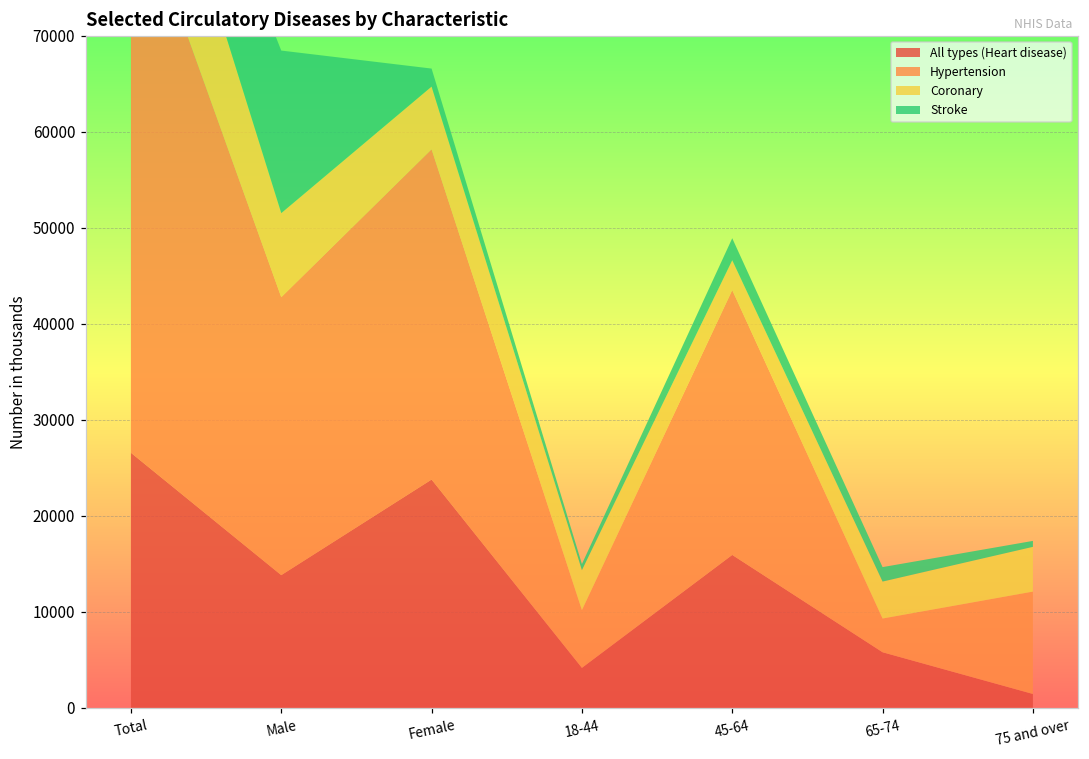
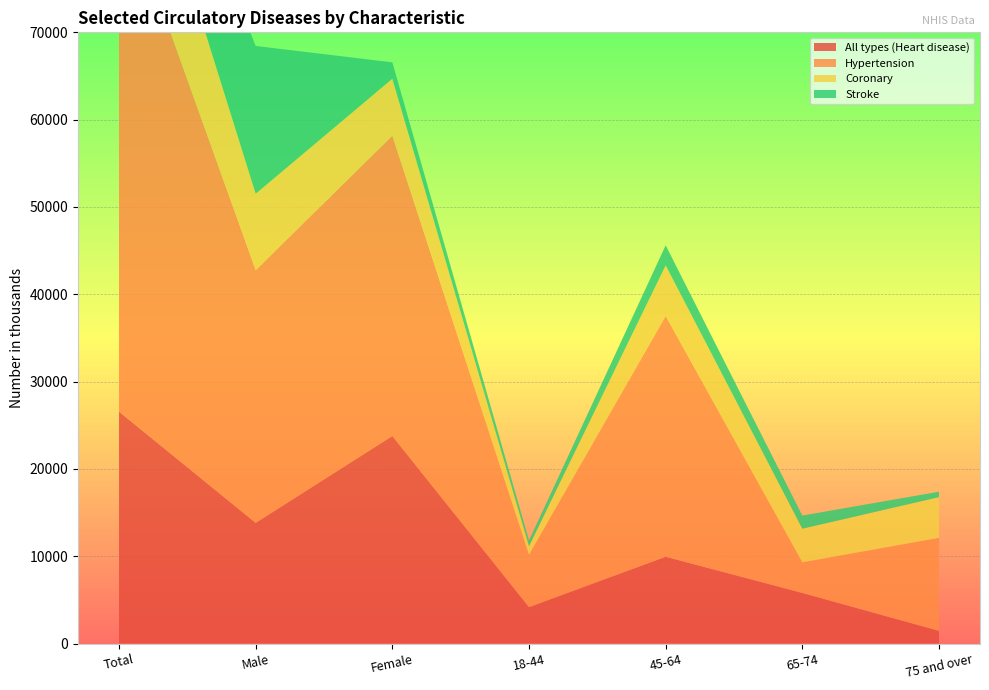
  {
    "All types (Heart disease)": {
      "Total": 27000,
      "Male": 14000,
      "Female": 24000,
      "18-44": 4000,
-     "45-64": 16000,
+     "45-64": 10000,
      "65-74": 6000,
      "75 and over": 1000
    },
    "Hypertension": {
      "Male": 29000,
      "Female": 34000,
      "18-44": 6000,
      "45-64": 28000,
      "65-74": 4000,
      "75 and over": 11000
    },
    "Coronary": {
      "Male": 9000,
      "Female": 7000,
-     "18-44": 4000,
-     "45-64": 3000,
+     "18-44": 1000,
+     "45-64": 6000,
      "65-74": 4000,
      "75 and over": 5000
    },
    "Stroke": {
      "Male": 17000,
      "Female": 2000,
      "18-44": 1000,
      "45-64": 2000,
      "65-74": 2000,
      "75 and over": 1000
    }
  }
